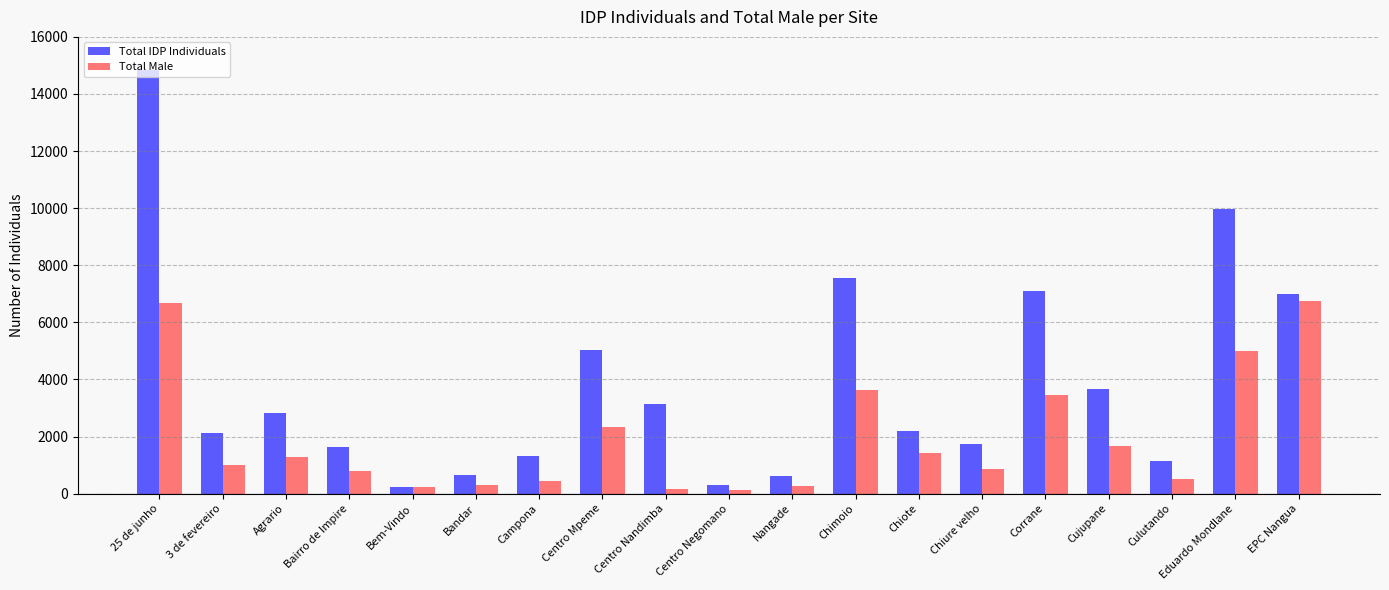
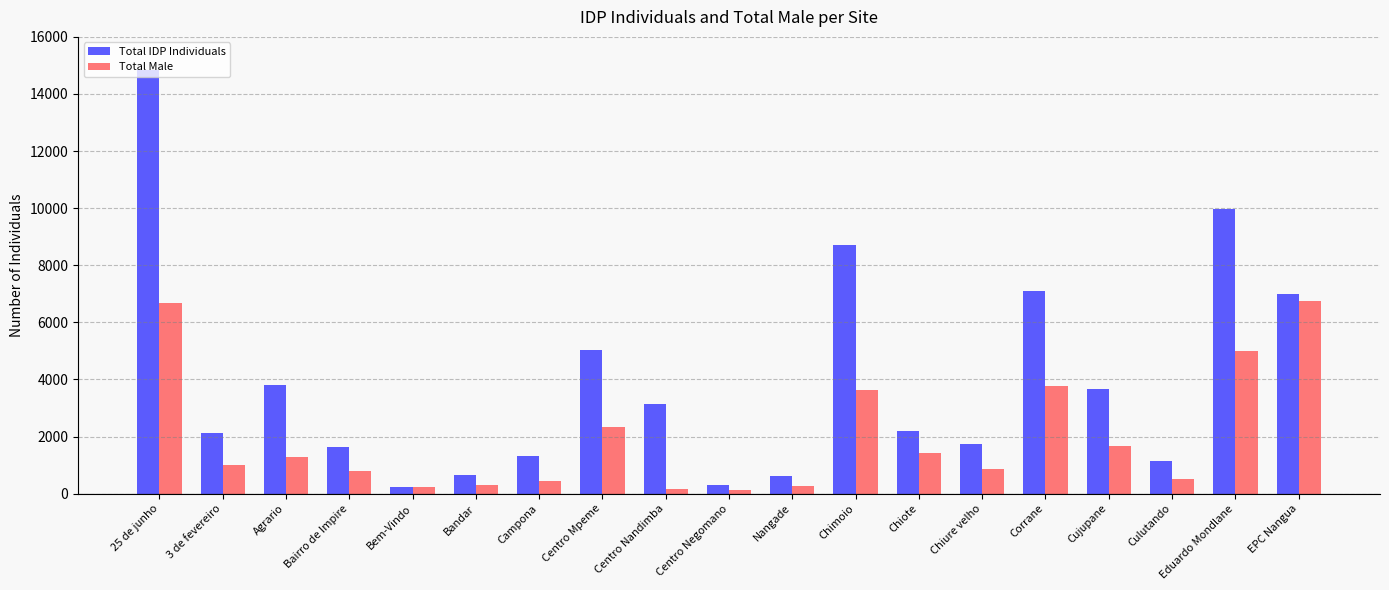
  {
    "Total IDP Individuals": {
      "3 de fevereiro": 2100,
-     "Agrario": 2800,
+     "Agrario": 3800,
      "Bairro de Impire": 1600,
      "Bem-Vindo": 200,
      "Bandar": 700,
      "Campona": 1300,
      "Centro Mpeme": 5000,
      "Centro Nandimba": 3100,
      "Centro Negomano": 300,
      "Nangade": 600,
-     "Chimoio": 7600,
+     "Chimoio": 8700,
      "Chiote": 2200,
      "Chiure velho": 1700,
      "Corrane": 7100,
      "Cujupane": 3700,
      "Culutando": 1100,
      "Eduardo Mondlane": 10000,
      "EPC Nangua": 7000
    },
    "Total Male": {
      "25 de junho": 6700,
      "3 de fevereiro": 1000,
      "Agrario": 1300,
      "Bairro de Impire": 800,
      "Bem-Vindo": 200,
      "Bandar": 300,
      "Campona": 500,
      "Centro Mpeme": 2300,
      "Centro Nandimba": 200,
      "Centro Negomano": 100,
      "Nangade": 300,
      "Chimoio": 3600,
      "Chiote": 1400,
      "Chiure velho": 900,
-     "Corrane": 3500,
+     "Corrane": 3800,
      "Cujupane": 1700,
      "Culutando": 500,
      "Eduardo Mondlane": 5000,
      "EPC Nangua": 6800
    }
  }
